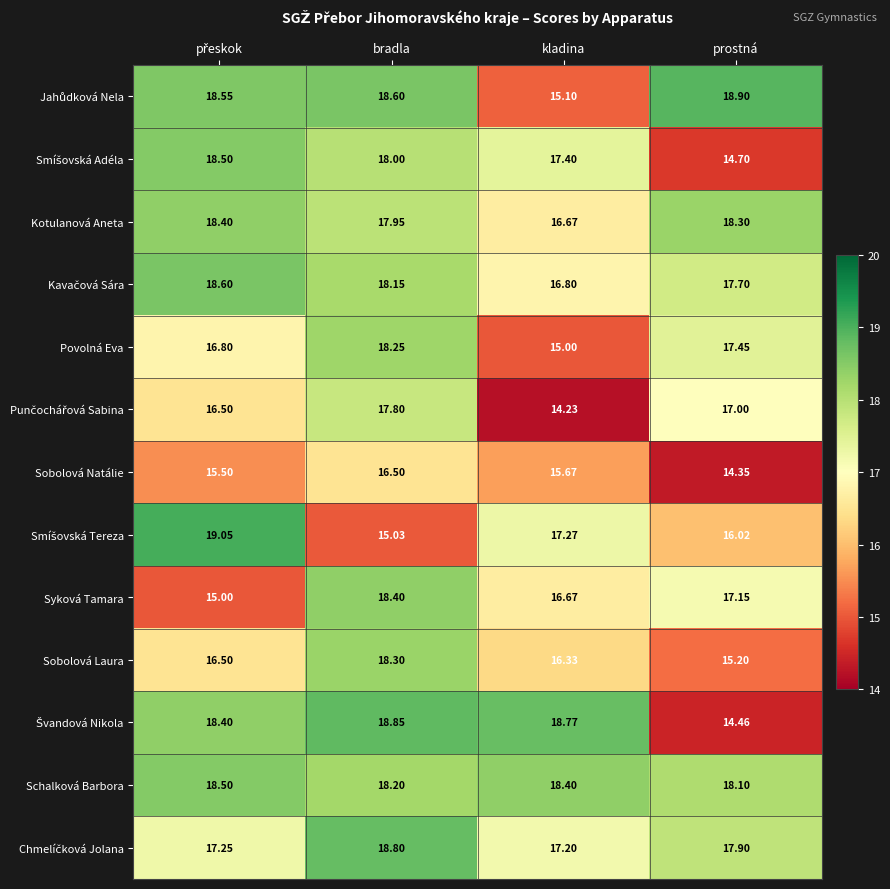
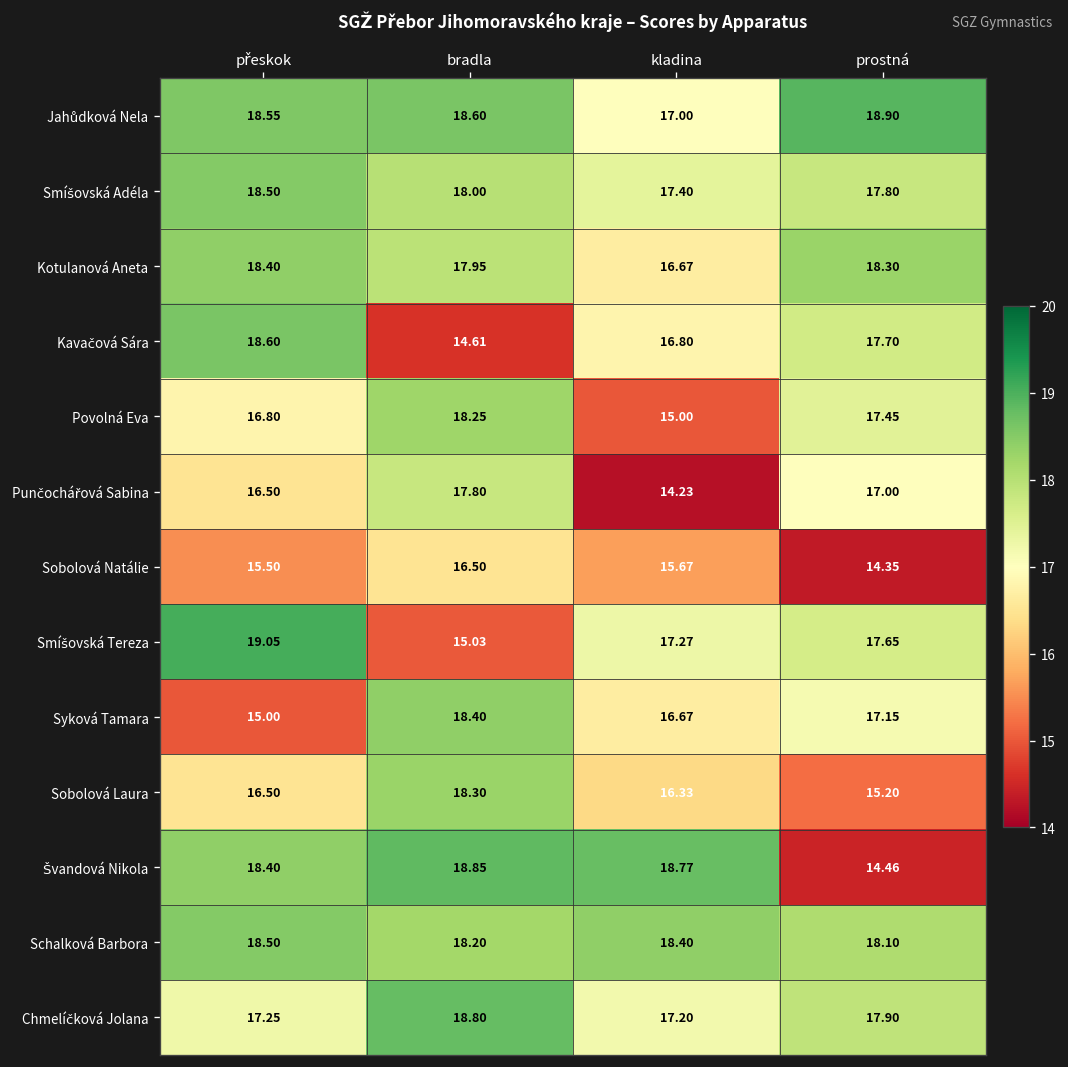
  {
    "Jahůdková Nela": {
      "přeskok": 18.55,
      "bradla": 18.60,
-     "kladina": 15.10,
+     "kladina": 17.00,
      "prostná": 18.90
    },
    "Smíšovská Adéla": {
      "přeskok": 18.50,
      "bradla": 18.00,
      "kladina": 17.40,
-     "prostná": 14.70
+     "prostná": 17.80
    },
    "Kotulanová Aneta": {
      "přeskok": 18.40,
      "bradla": 17.95,
      "kladina": 16.67,
      "prostná": 18.30
    },
    "Kavačová Sára": {
      "přeskok": 18.60,
-     "bradla": 18.15,
+     "bradla": 14.61,
      "kladina": 16.80,
      "prostná": 17.70
    },
    "Povolná Eva": {
      "přeskok": 16.80,
      "bradla": 18.25,
      "kladina": 15.00,
      "prostná": 17.45
    },
    "Punčochářová Sabina": {
      "přeskok": 16.50,
      "bradla": 17.80,
      "kladina": 14.23,
      "prostná": 17.00
    },
    "Sobolová Natálie": {
      "přeskok": 15.50,
      "bradla": 16.50,
      "kladina": 15.67,
      "prostná": 14.35
    },
    "Smíšovská Tereza": {
      "přeskok": 19.05,
      "bradla": 15.03,
      "kladina": 17.27,
-     "prostná": 16.02
+     "prostná": 17.65
    },
    "Syková Tamara": {
      "přeskok": 15.00,
      "bradla": 18.40,
      "kladina": 16.67,
      "prostná": 17.15
    },
    "Sobolová Laura": {
      "přeskok": 16.50,
      "bradla": 18.30,
      "kladina": 16.33,
      "prostná": 15.20
    },
    "Švandová Nikola": {
      "přeskok": 18.40,
      "bradla": 18.85,
      "kladina": 18.77,
      "prostná": 14.46
    },
    "Schalková Barbora": {
      "přeskok": 18.50,
      "bradla": 18.20,
      "kladina": 18.40,
      "prostná": 18.10
    },
    "Chmelíčková Jolana": {
      "přeskok": 17.25,
      "bradla": 18.80,
      "kladina": 17.20,
      "prostná": 17.90
    }
  }
